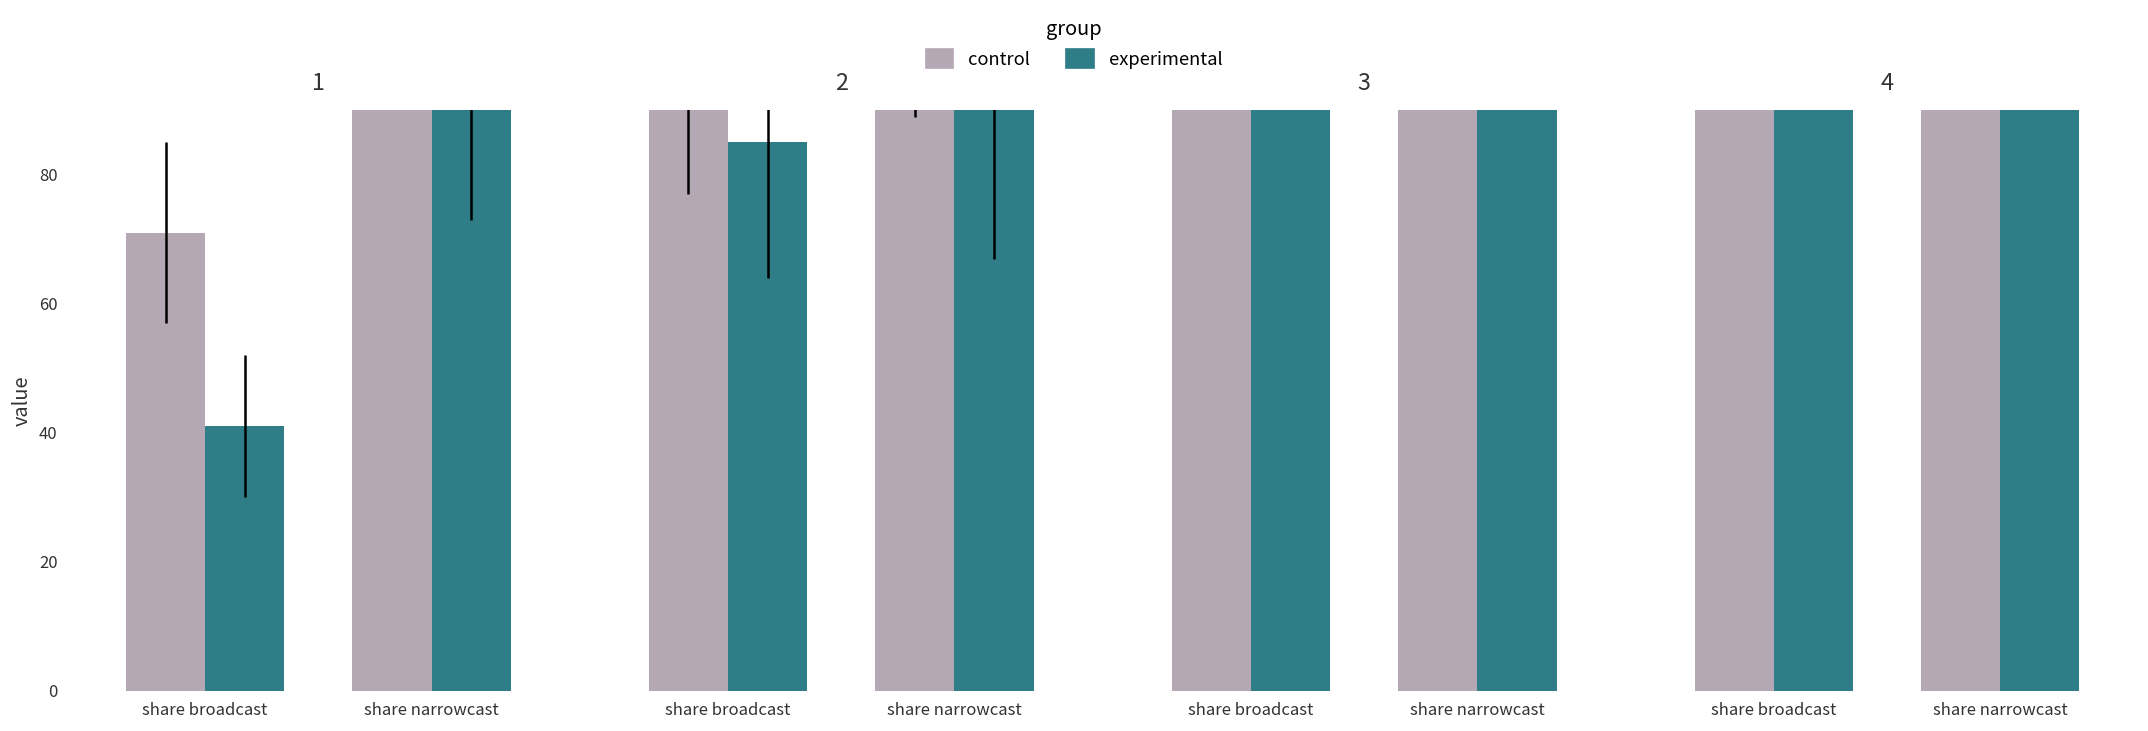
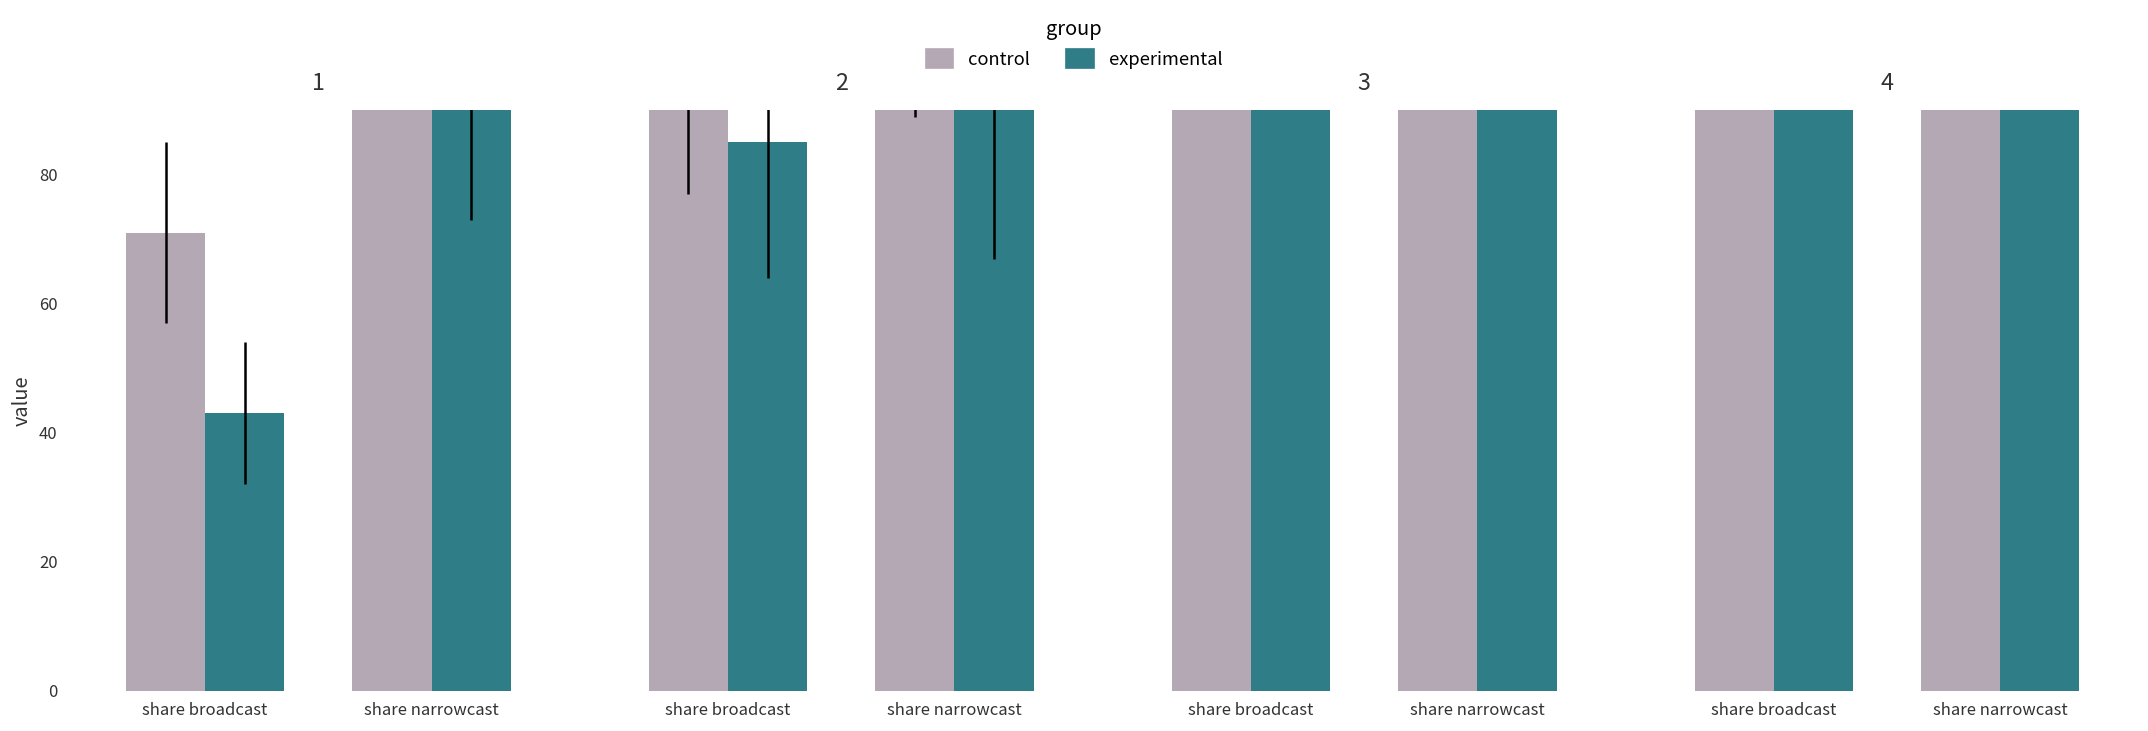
  {
    "1": {
      "control": {
        "share broadcast": 71
      },
      "experimental": {
-       "share broadcast": 41
+       "share broadcast": 43
      }
    }
  }
